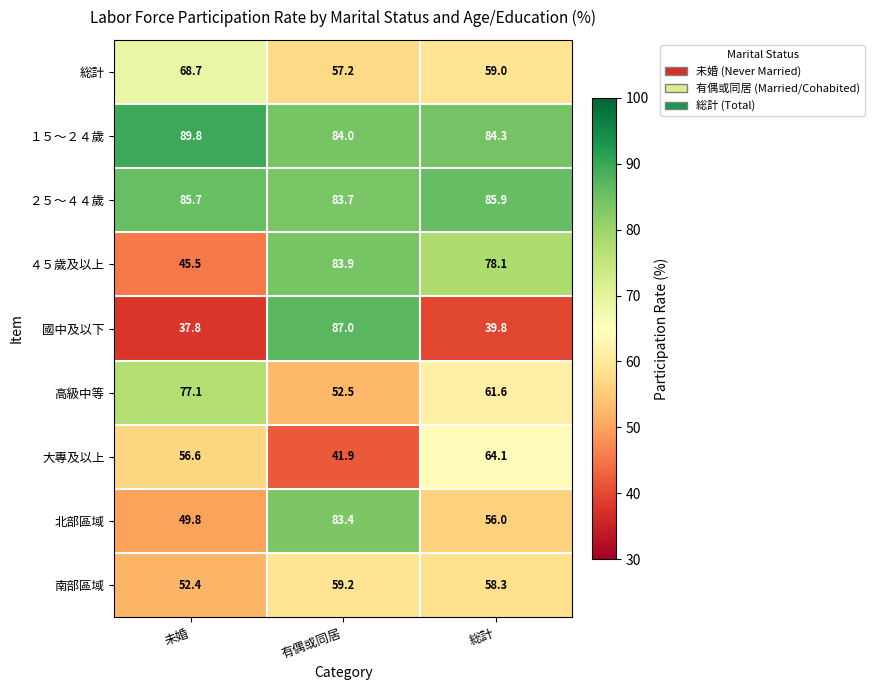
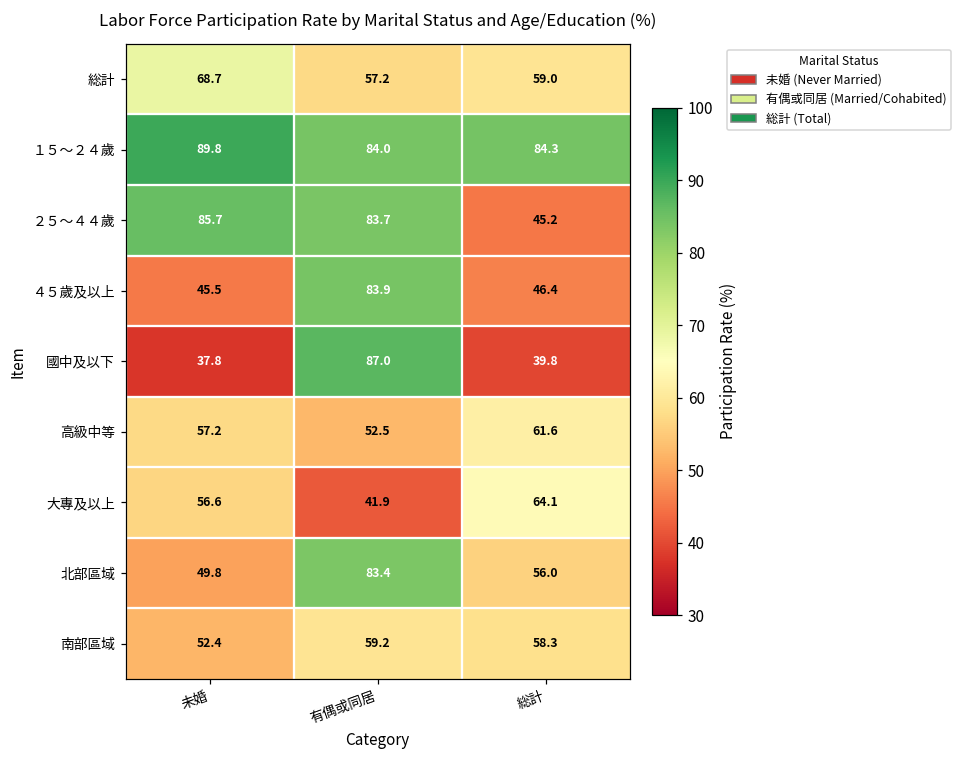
  {
    "総計": {
      "未婚": 68.7,
      "有偶或同居": 57.2,
      "総計": 59.0
    },
    "１５～２４歲": {
      "未婚": 89.8,
      "有偶或同居": 84.0,
      "総計": 84.3
    },
    "２５～４４歲": {
      "未婚": 85.7,
      "有偶或同居": 83.7,
-     "総計": 85.9
+     "総計": 45.2
    },
    "４５歲及以上": {
      "未婚": 45.5,
      "有偶或同居": 83.9,
-     "総計": 78.1
+     "総計": 46.4
    },
    "國中及以下": {
      "未婚": 37.8,
      "有偶或同居": 87.0,
      "総計": 39.8
    },
    "高級中等": {
-     "未婚": 77.1,
+     "未婚": 57.2,
      "有偶或同居": 52.5,
      "総計": 61.6
    },
    "大專及以上": {
      "未婚": 56.6,
      "有偶或同居": 41.9,
      "総計": 64.1
    },
    "北部區域": {
      "未婚": 49.8,
      "有偶或同居": 83.4,
      "総計": 56.0
    },
    "南部區域": {
      "未婚": 52.4,
      "有偶或同居": 59.2,
      "総計": 58.3
    }
  }
